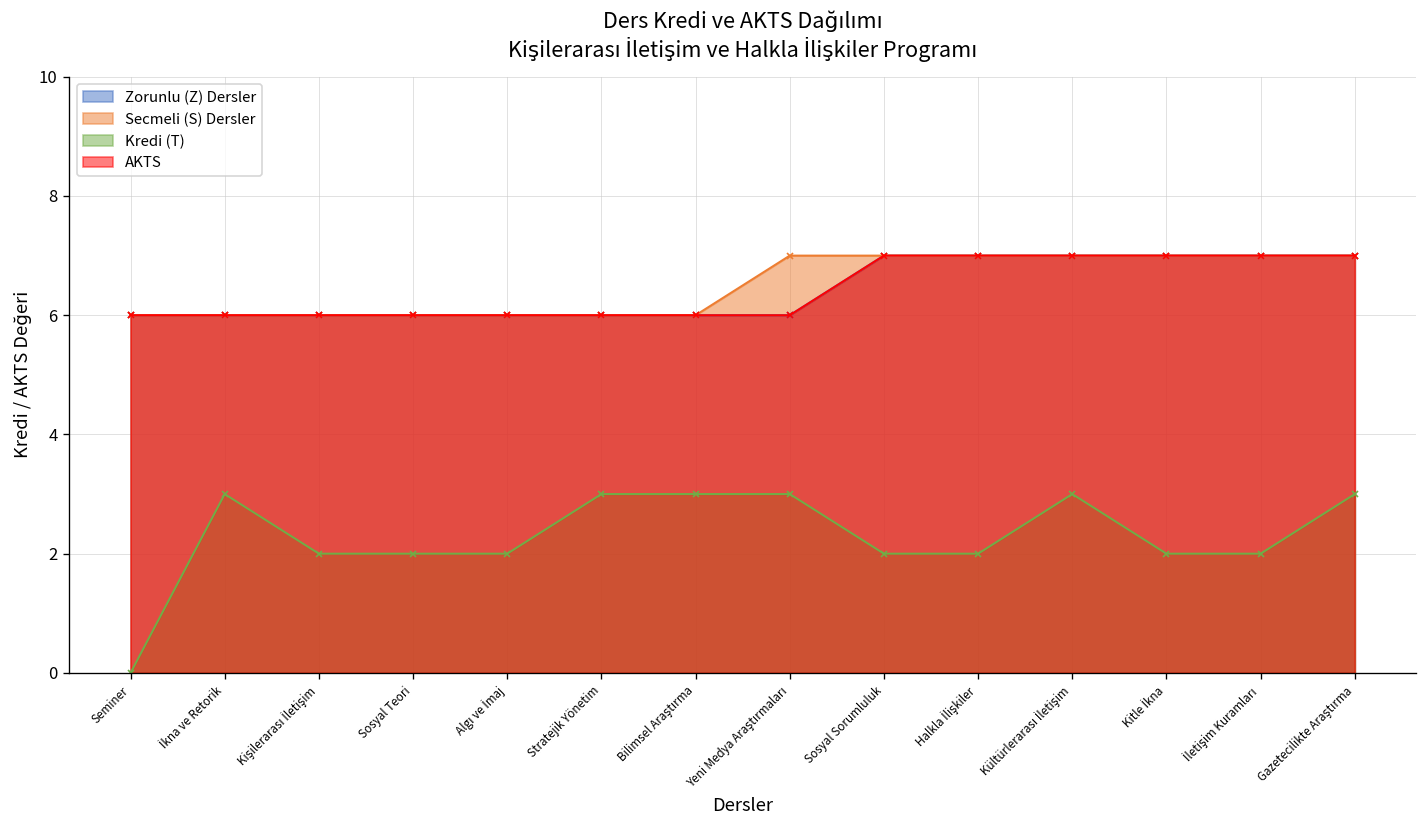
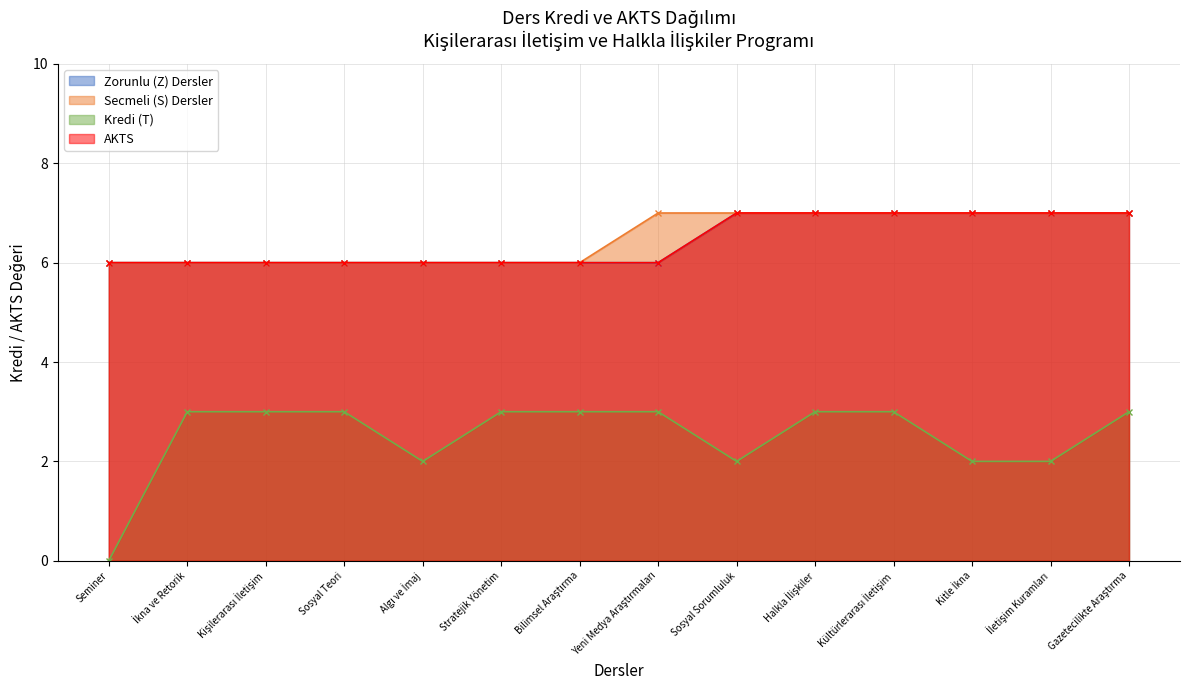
  {
    "AKTS": {
      "Yeni Medya Araştırmaları": 6
    },
    "Secmeli (S) Dersler": {
      "Yeni Medya Araştırmaları": 7
    },
    "Kredi (T)": {
      "Seminer": 0,
      "İkna ve Retorik": 3,
-     "Kişilerarası İletişim": 2,
-     "Sosyal Teori": 2,
+     "Kişilerarası İletişim": 3,
+     "Sosyal Teori": 3,
      "Algı ve İmaj": 2,
      "Stratejik Yönetim": 3,
      "Bilimsel Araştırma": 3,
      "Yeni Medya Araştırmaları": 3,
      "Sosyal Sorumluluk": 2,
-     "Halkla İlişkiler": 2,
+     "Halkla İlişkiler": 3,
      "Kültürlerarası İletişim": 3,
      "Kitle İkna": 2,
      "İletişim Kuramları": 2,
      "Gazetecilikte Araştırma": 3
    }
  }
